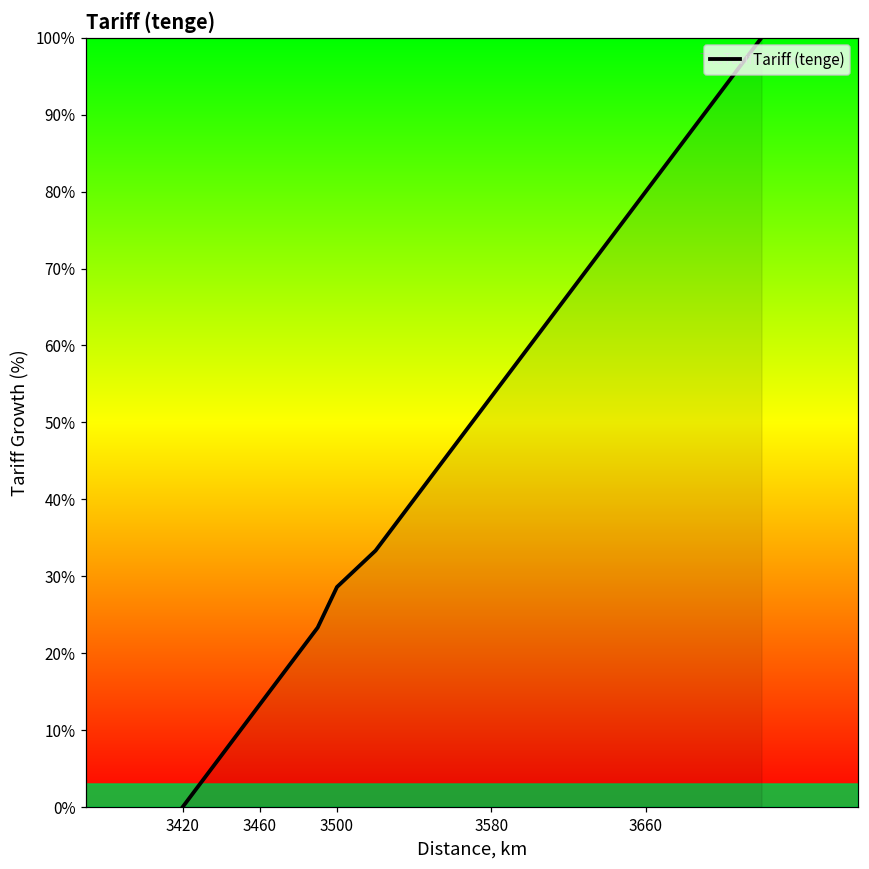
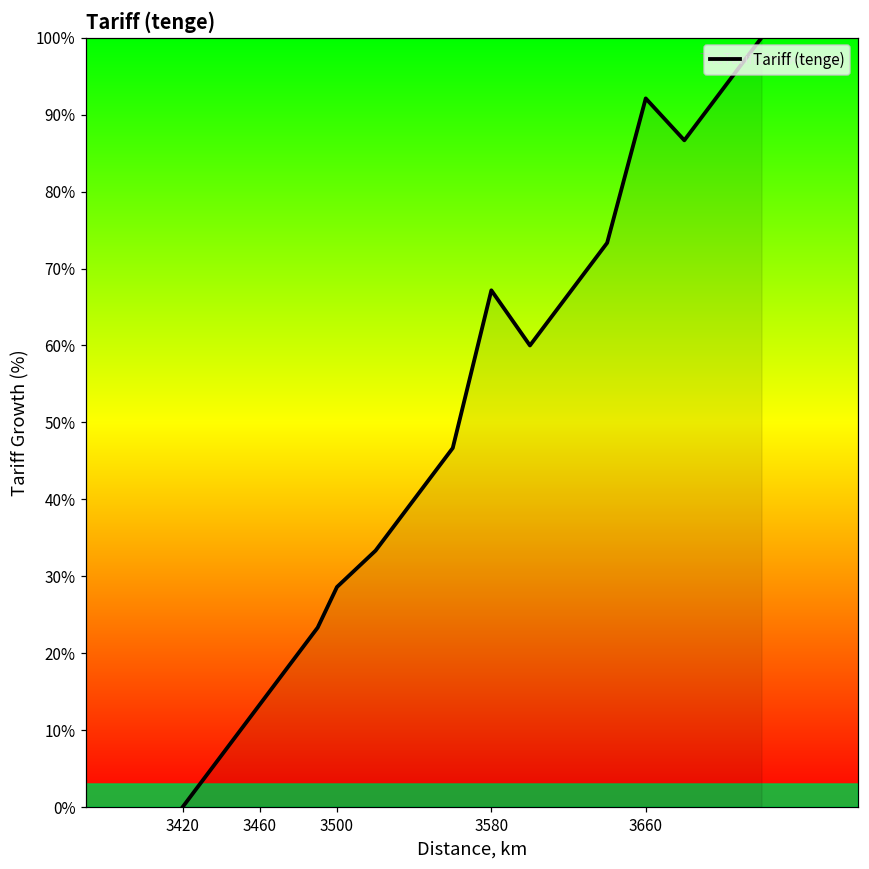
  {
    "3460": "13%",
    "3500": "29%",
-   "3580": "53%",
-   "3660": "80%"
+   "3580": "67%",
+   "3660": "92%"
  }
